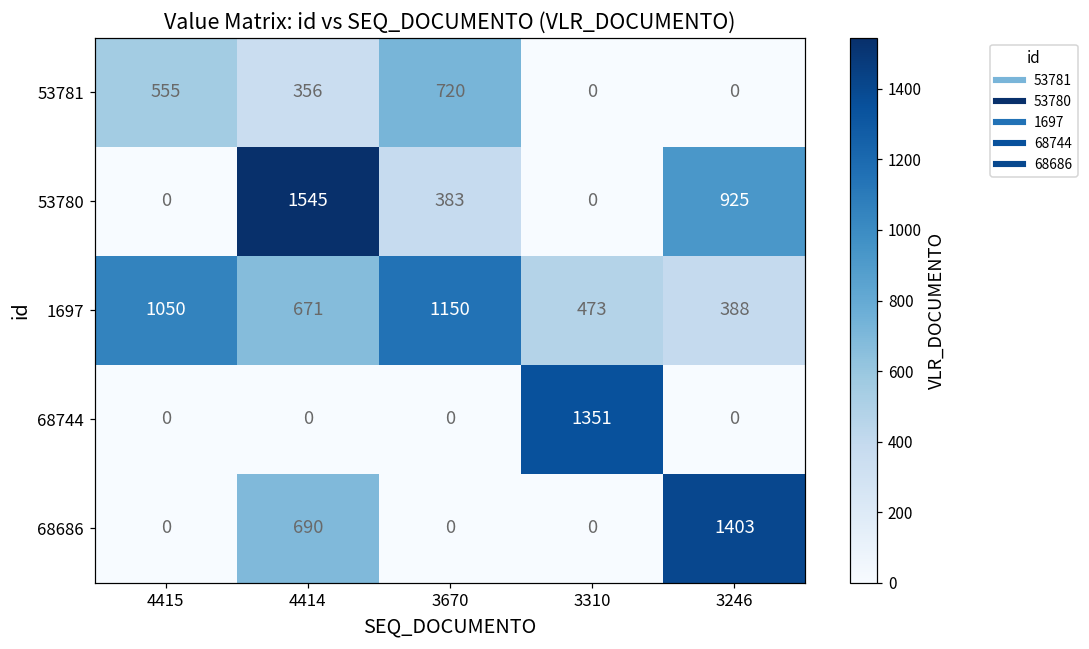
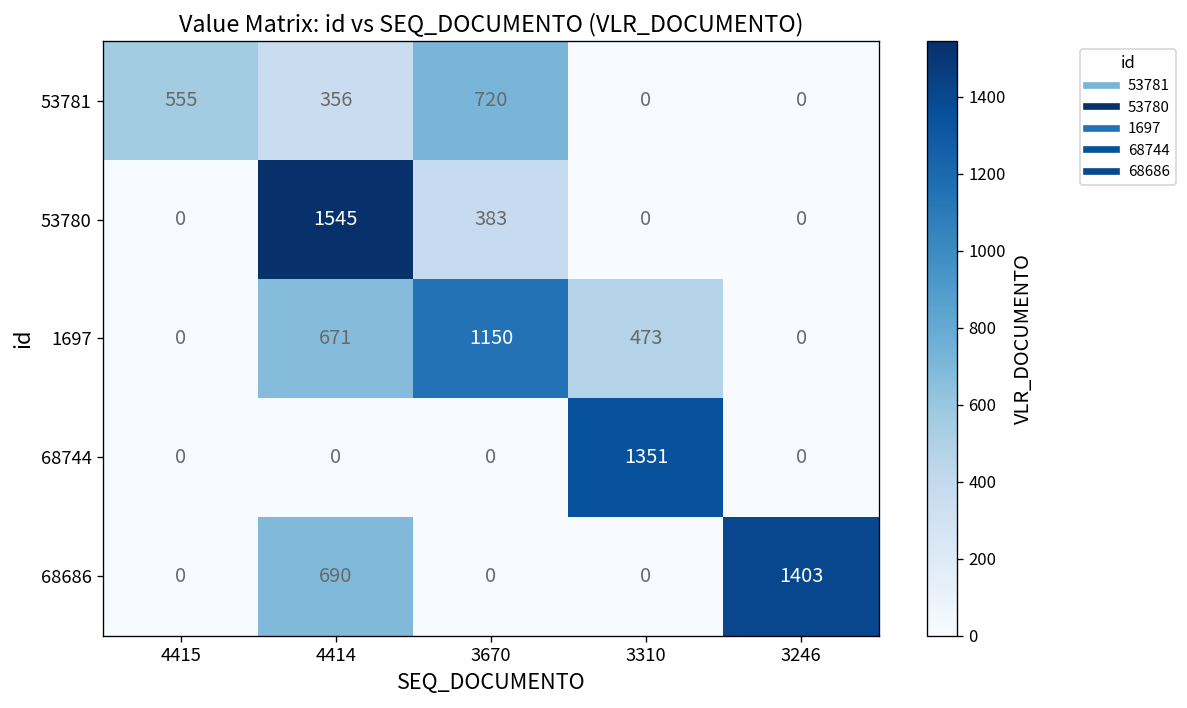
  {
    "53781": {
      "4415": 555,
      "4414": 356,
      "3670": 720,
      "3310": 0,
      "3246": 0
    },
    "53780": {
      "4415": 0,
      "4414": 1545,
      "3670": 383,
      "3310": 0,
-     "3246": 925
+     "3246": 0
    },
    "1697": {
-     "4415": 1050,
+     "4415": 0,
      "4414": 671,
      "3670": 1150,
      "3310": 473,
-     "3246": 388
+     "3246": 0
    },
    "68744": {
      "4415": 0,
      "4414": 0,
      "3670": 0,
      "3310": 1351,
      "3246": 0
    },
    "68686": {
      "4415": 0,
      "4414": 690,
      "3670": 0,
      "3310": 0,
      "3246": 1403
    }
  }
